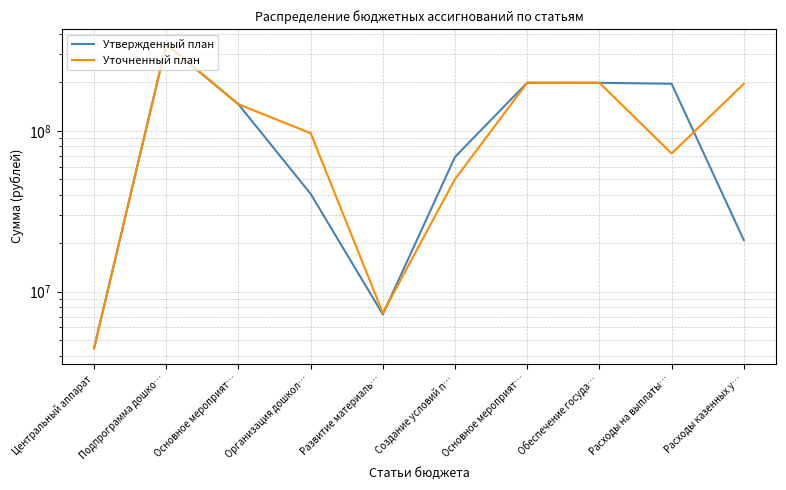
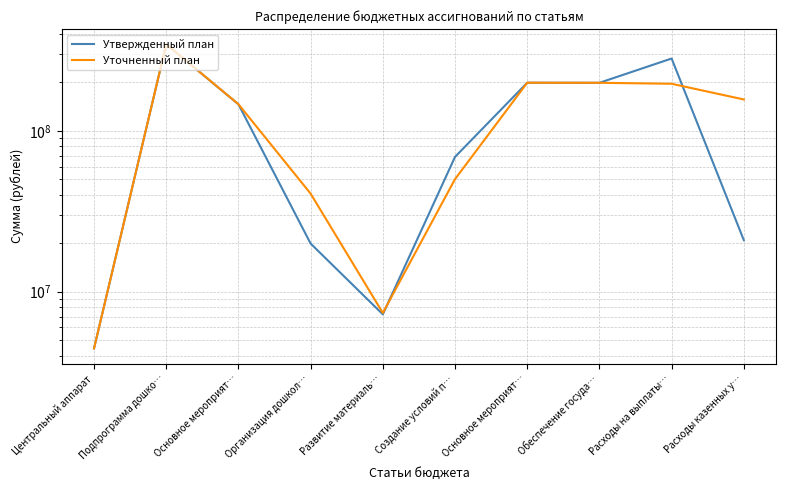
  {
    "Утвержденный план": {
-     "Организация дошкол…": 41000000,
+     "Организация дошкол…": 20000000,
      "Создание условий п…": 69000000,
-     "Расходы на выплаты…": 200000000,
+     "Расходы на выплаты…": 280000000,
      "Расходы казенных у…": 21000000
    },
    "Уточненный план": {
-     "Организация дошкол…": 100000000,
+     "Организация дошкол…": 41000000,
      "Создание условий п…": 50000000,
-     "Расходы на выплаты…": 70000000,
-     "Расходы казенных у…": 200000000
+     "Расходы на выплаты…": 200000000,
+     "Расходы казенных у…": 160000000
    }
  }
